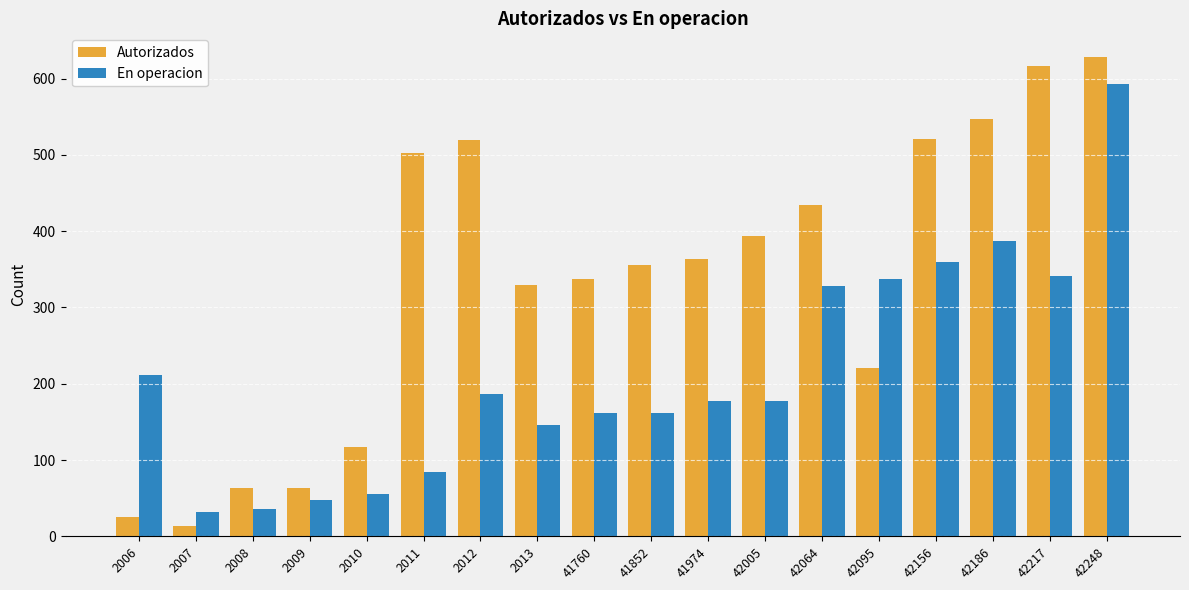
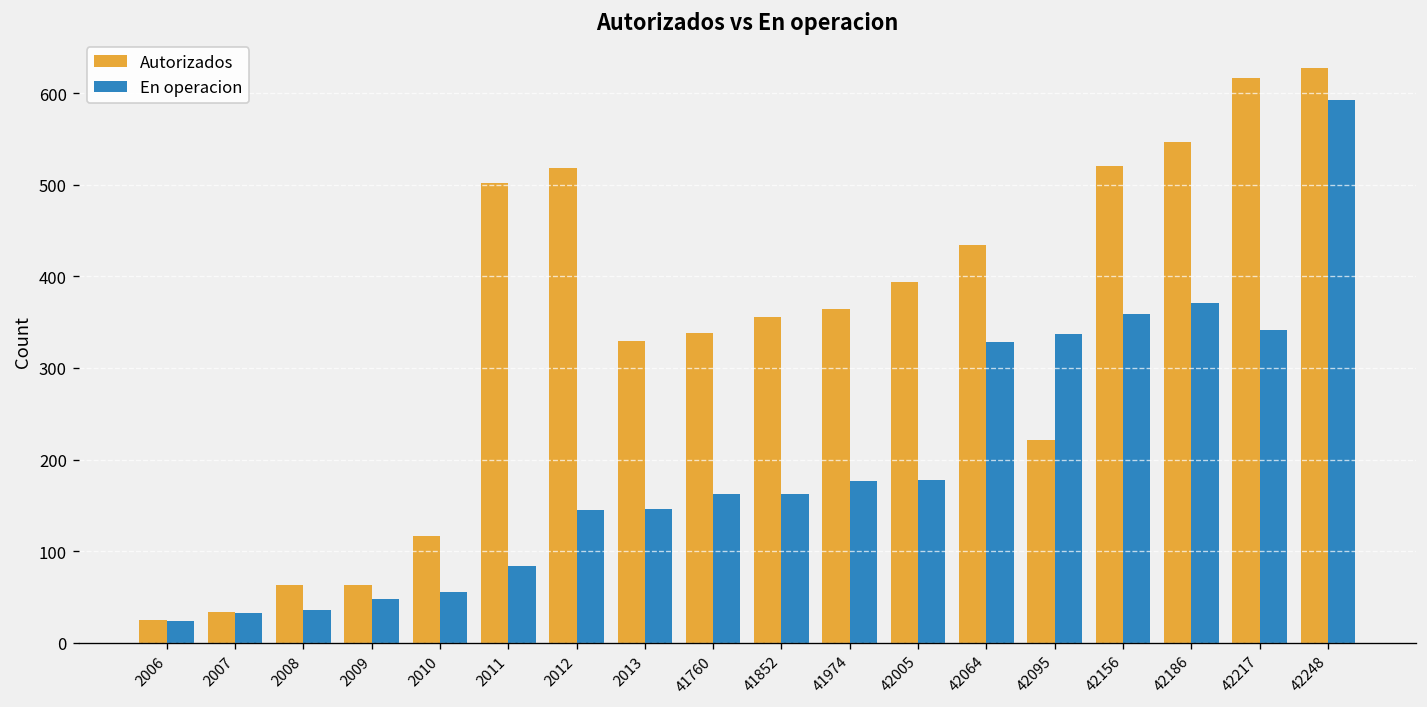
  {
    "Autorizados": {
      "2006": 30,
-     "2007": 10,
+     "2007": 30,
      "2008": 60,
      "2009": 60,
      "2010": 120,
      "2011": 500,
      "2012": 520,
      "2013": 330,
      "41760": 340,
      "41852": 360,
      "41974": 360,
      "42005": 390,
      "42064": 430,
      "42095": 220,
      "42156": 520,
      "42186": 550,
      "42217": 620,
      "42248": 630
    },
    "En operacion": {
-     "2006": 210,
+     "2006": 20,
      "2007": 30,
      "2008": 40,
      "2009": 50,
      "2010": 60,
      "2011": 80,
-     "2012": 190,
+     "2012": 150,
      "2013": 150,
      "41760": 160,
      "41852": 160,
      "41974": 180,
      "42005": 180,
      "42064": 330,
      "42095": 340,
      "42156": 360,
-     "42186": 390,
+     "42186": 370,
      "42217": 340,
      "42248": 590
    }
  }
